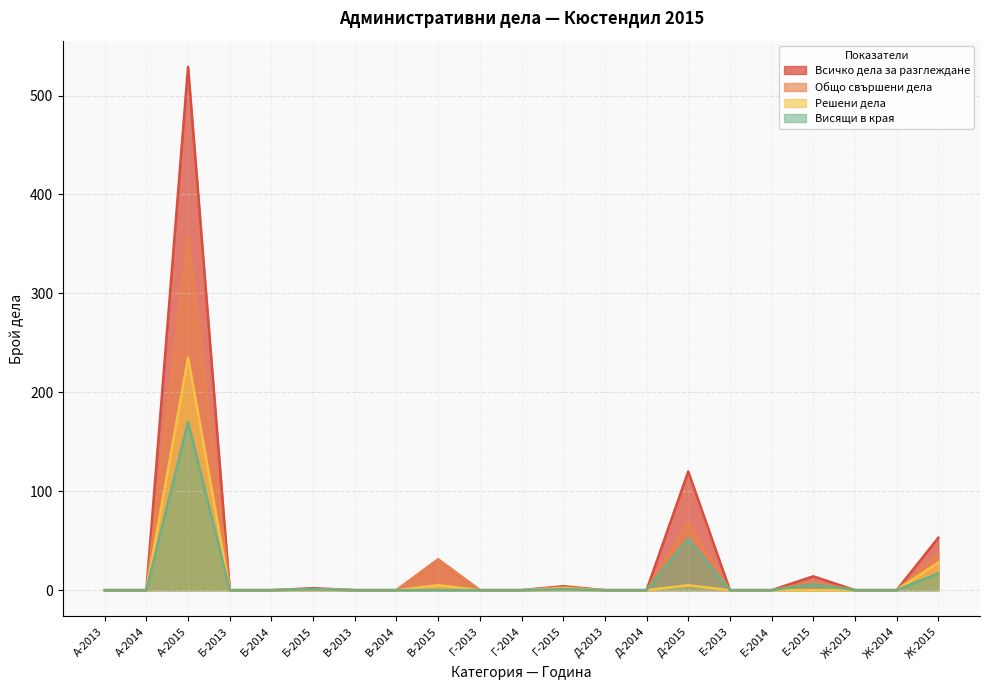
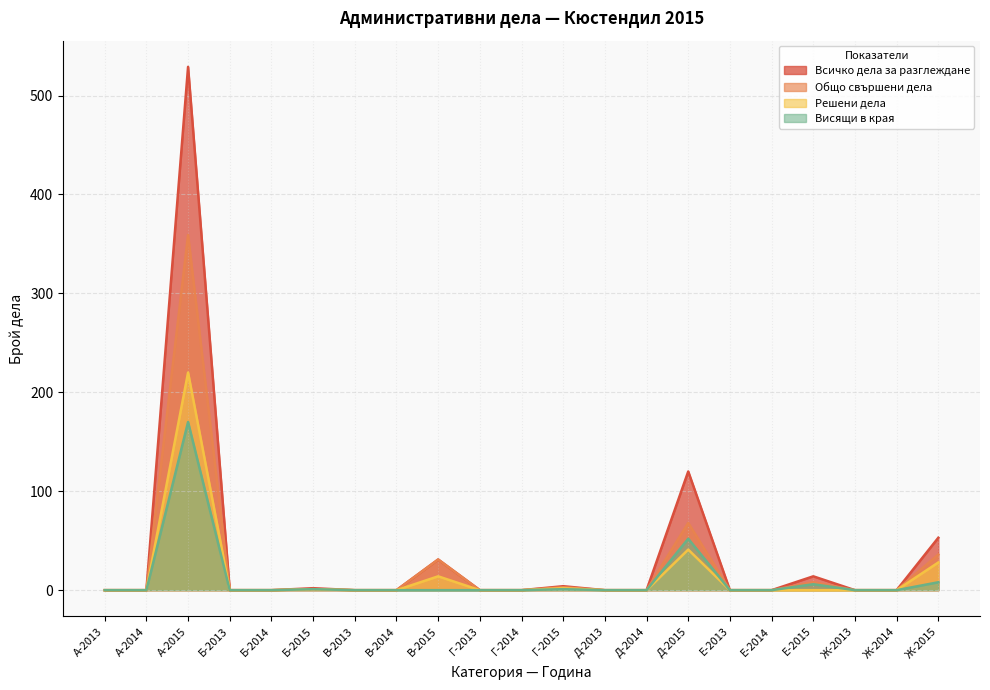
  {
    "Решени дела": {
-     "А-2015": 240,
-     "В-2015": 5,
-     "Д-2015": 10,
+     "А-2015": 220,
+     "В-2015": 14,
+     "Д-2015": 40,
      "Е-2015": 0,
      "Ж-2015": 30
    },
    "Висящи в края": {
      "А-2015": 170,
      "В-2015": 0,
      "Д-2015": 50,
-     "Ж-2015": 20
+     "Ж-2015": 10
    }
  }
